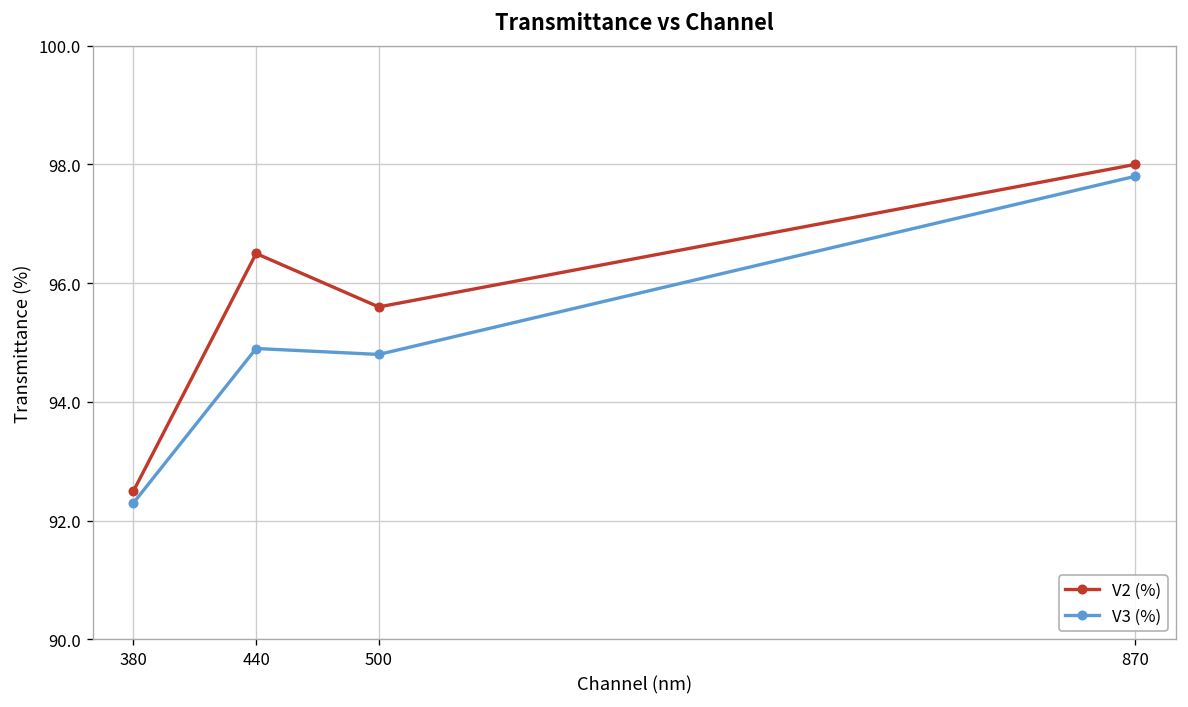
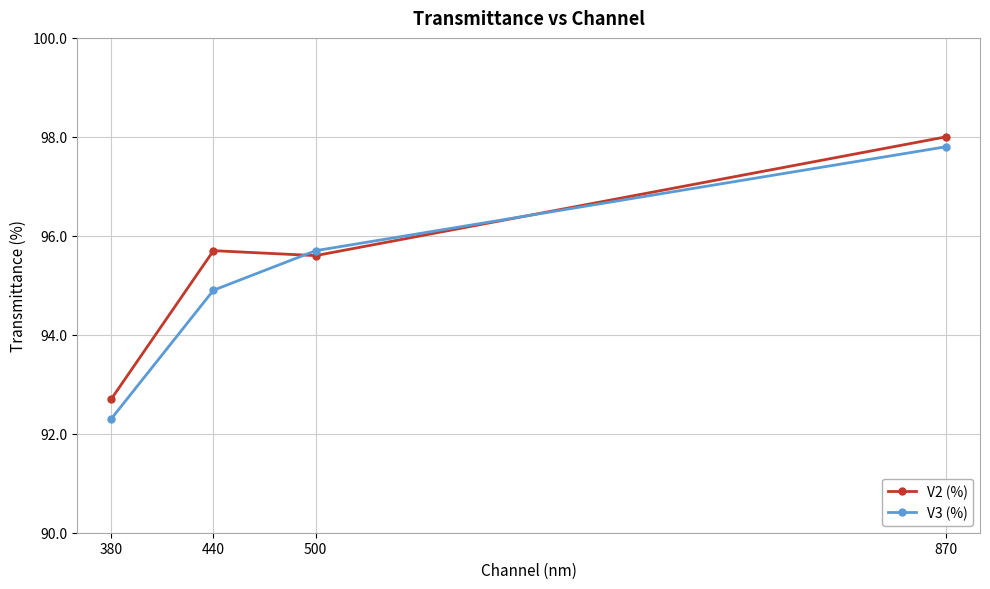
  {
    "V2 (%)": {
-     "380": 92.5,
-     "440": 96.5,
+     "380": 92.7,
+     "440": 95.7,
      "500": 95.6,
      "870": 98.0
    },
    "V3 (%)": {
      "380": 92.3,
      "440": 94.9,
-     "500": 94.8,
+     "500": 95.7,
      "870": 97.8
    }
  }
